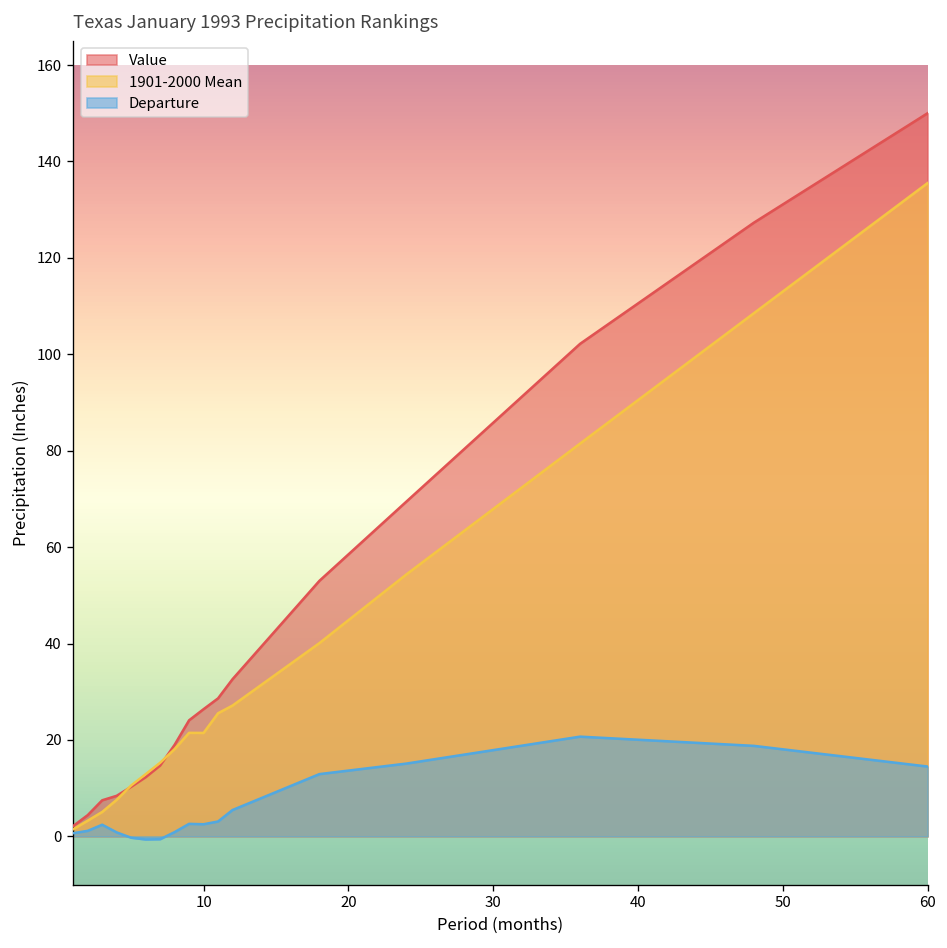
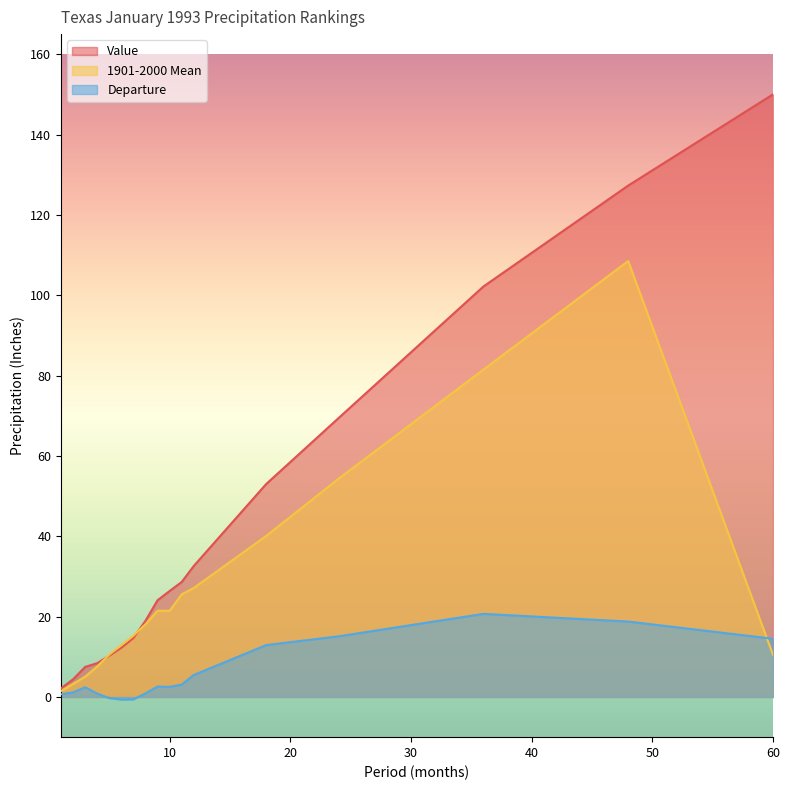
  {
    "Value": {
      "10": 26,
      "60": 150
    },
    "1901-2000 Mean": {
      "10": 21,
-     "60": 136
+     "60": 10
    }
  }
